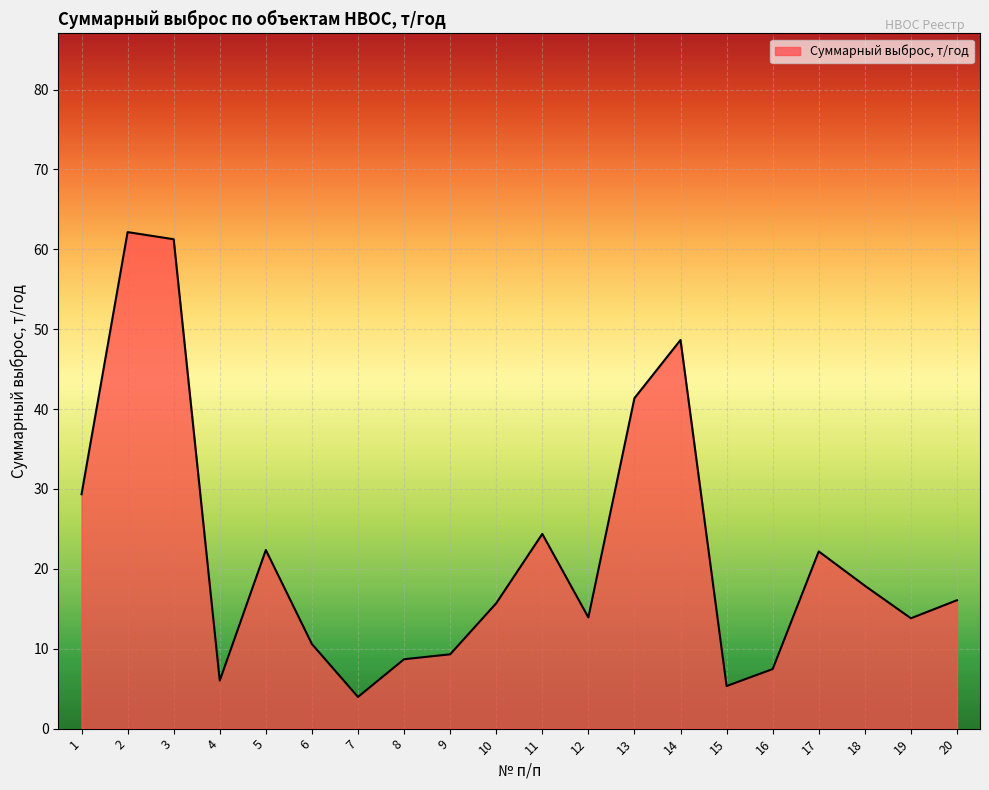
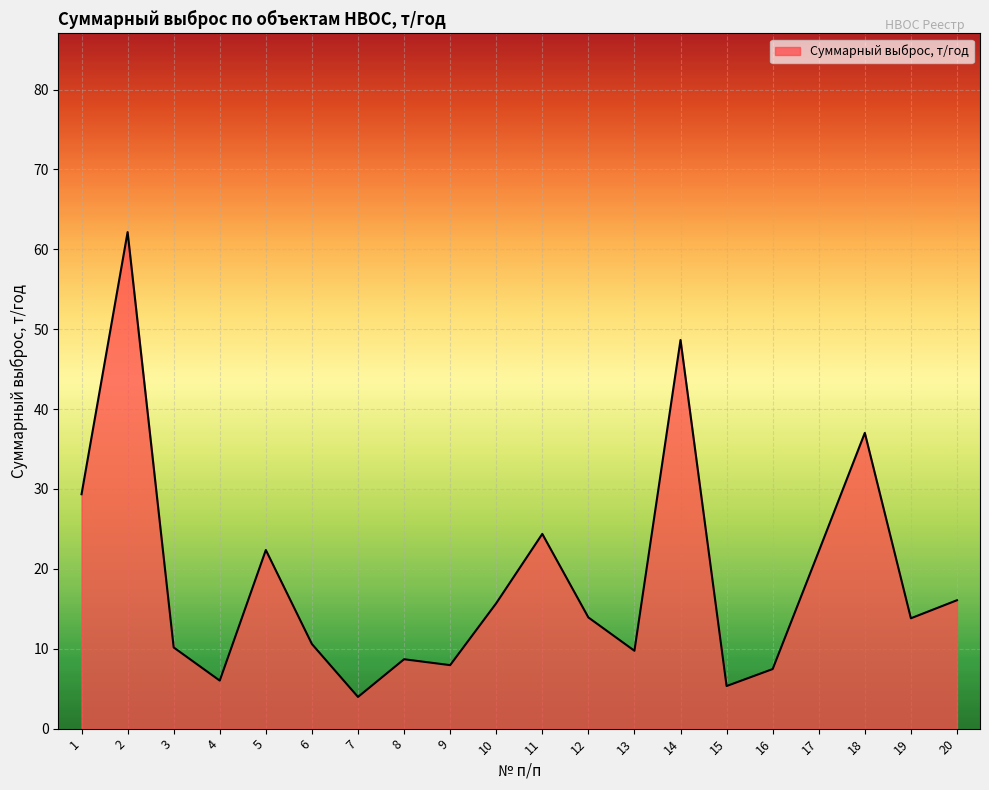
  {
    "1": 29,
    "2": 62,
-   "3": 61,
+   "3": 10,
    "4": 6,
    "5": 22,
    "6": 11,
    "7": 4,
    "8": 9,
-   "9": 9,
+   "9": 8,
    "10": 16,
    "11": 24,
    "12": 14,
-   "13": 41,
+   "13": 10,
    "14": 49,
    "15": 5,
    "16": 7,
    "17": 22,
-   "18": 18,
+   "18": 37,
    "19": 14,
    "20": 16
  }
